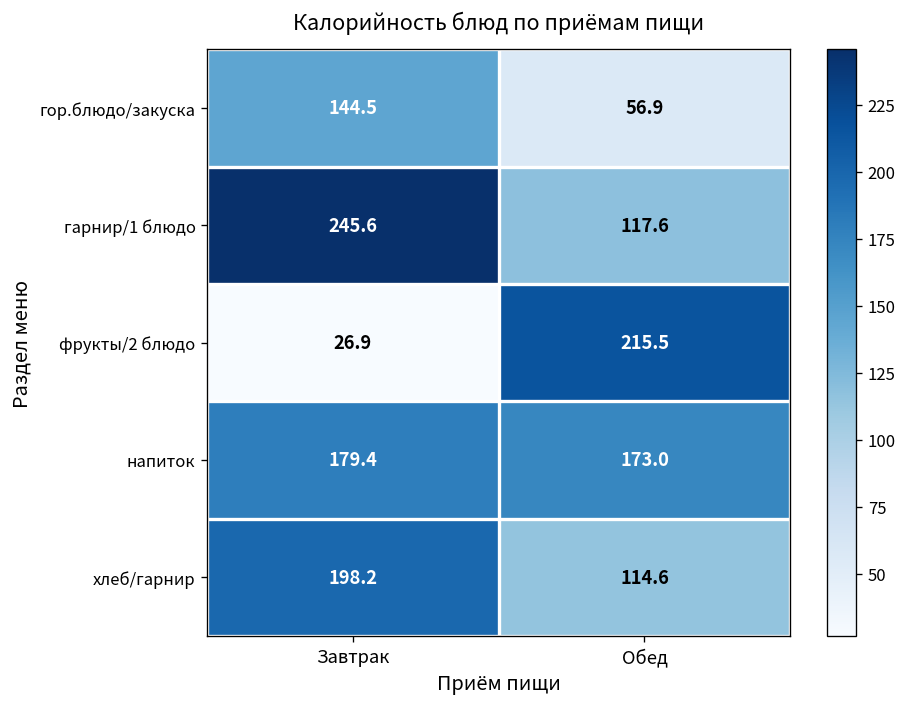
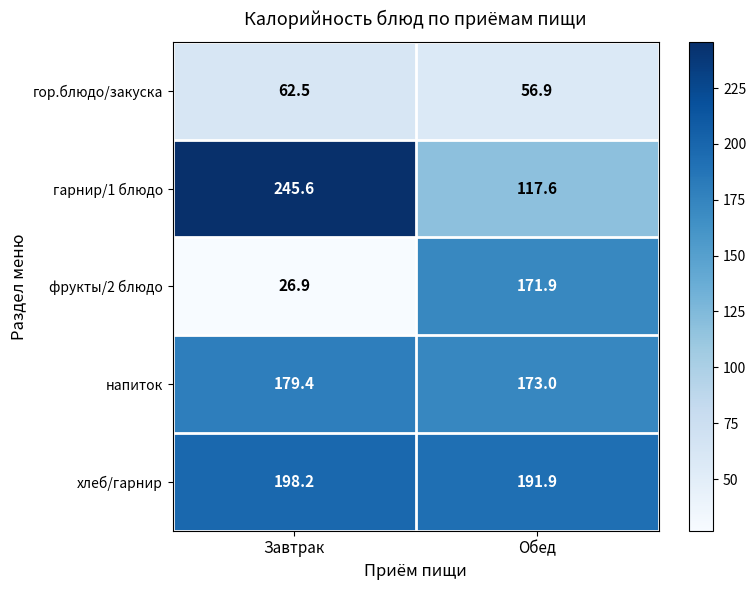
  {
    "гор.блюдо/закуска": {
-     "Завтрак": 144.5,
+     "Завтрак": 62.5,
      "Обед": 56.9
    },
    "гарнир/1 блюдо": {
      "Завтрак": 245.6,
      "Обед": 117.6
    },
    "фрукты/2 блюдо": {
      "Завтрак": 26.9,
-     "Обед": 215.5
+     "Обед": 171.9
    },
    "напиток": {
      "Завтрак": 179.4,
      "Обед": 173.0
    },
    "хлеб/гарнир": {
      "Завтрак": 198.2,
-     "Обед": 114.6
+     "Обед": 191.9
    }
  }
